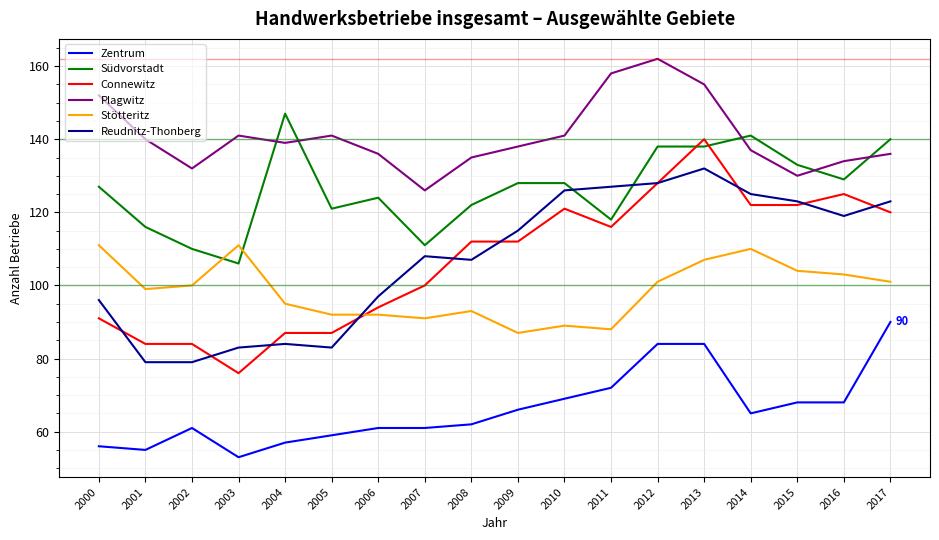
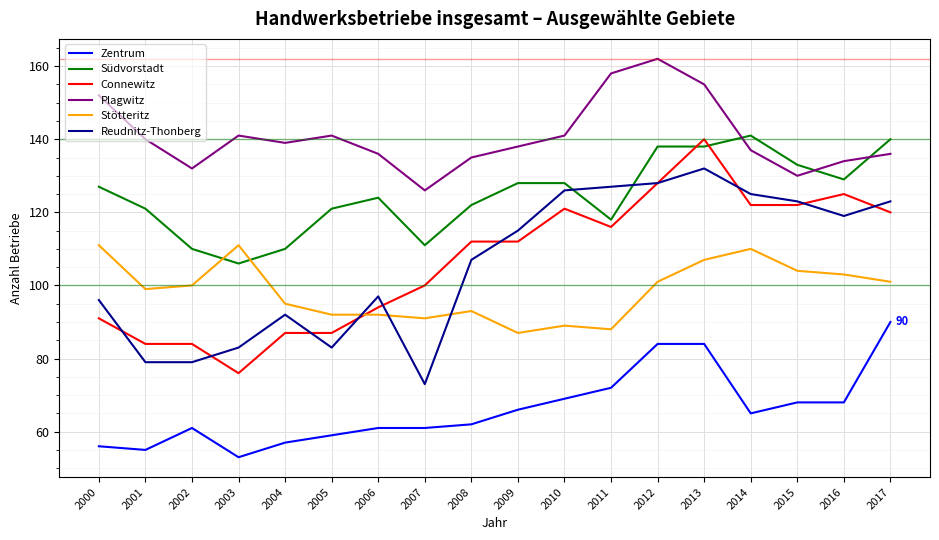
  {
    "Zentrum": {
      "2017": 90
    },
    "Südvorstadt": {
      "2000": 127,
-     "2001": 116,
+     "2001": 121,
      "2002": 110,
      "2003": 106,
-     "2004": 147,
+     "2004": 110,
      "2005": 121,
      "2006": 124,
      "2007": 111,
      "2008": 122,
      "2009": 128,
      "2010": 128,
      "2011": 118,
      "2012": 138,
      "2013": 138,
      "2014": 141,
      "2015": 133,
      "2016": 129,
      "2017": 140
    },
    "Connewitz": {
      "2000": 91,
      "2001": 84,
      "2002": 84,
      "2003": 76,
      "2004": 87,
      "2005": 87,
      "2006": 94,
      "2007": 100,
      "2008": 112,
      "2009": 112,
      "2010": 121,
      "2011": 116,
      "2013": 140,
      "2014": 122,
      "2015": 122,
      "2016": 125,
      "2017": 120
    },
    "Plagwitz": {
      "2002": 132,
      "2003": 141,
      "2004": 139,
      "2005": 141,
      "2006": 136,
      "2007": 126,
      "2008": 135,
      "2009": 138,
      "2010": 141,
      "2011": 158,
      "2012": 162,
      "2013": 155,
      "2014": 137,
      "2015": 130,
      "2016": 134,
      "2017": 136
    },
    "Stötteritz": {
      "2000": 111,
      "2001": 99,
      "2002": 100,
      "2003": 111,
      "2004": 95,
      "2005": 92,
      "2006": 92,
      "2007": 91,
      "2008": 93,
      "2009": 87,
      "2010": 89,
      "2011": 88,
      "2012": 101,
      "2013": 107,
      "2014": 110,
      "2015": 104,
      "2016": 103,
      "2017": 101
    },
    "Reudnitz-Thonberg": {
      "2000": 96,
      "2001": 79,
      "2002": 79,
      "2003": 83,
-     "2004": 84,
+     "2004": 92,
      "2005": 83,
      "2006": 97,
-     "2007": 108,
+     "2007": 73,
      "2008": 107,
      "2009": 115,
      "2010": 126,
      "2011": 127,
      "2013": 132,
      "2014": 125,
      "2015": 123,
      "2016": 119,
      "2017": 123
    }
  }
